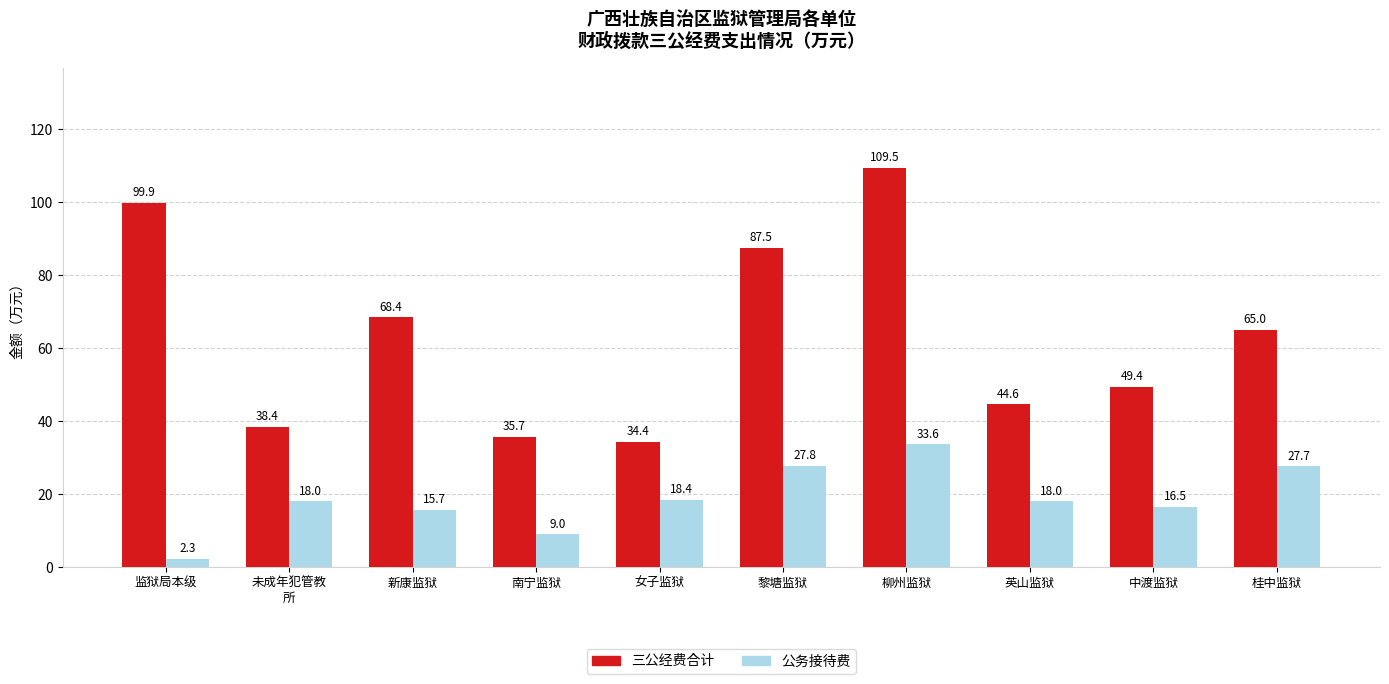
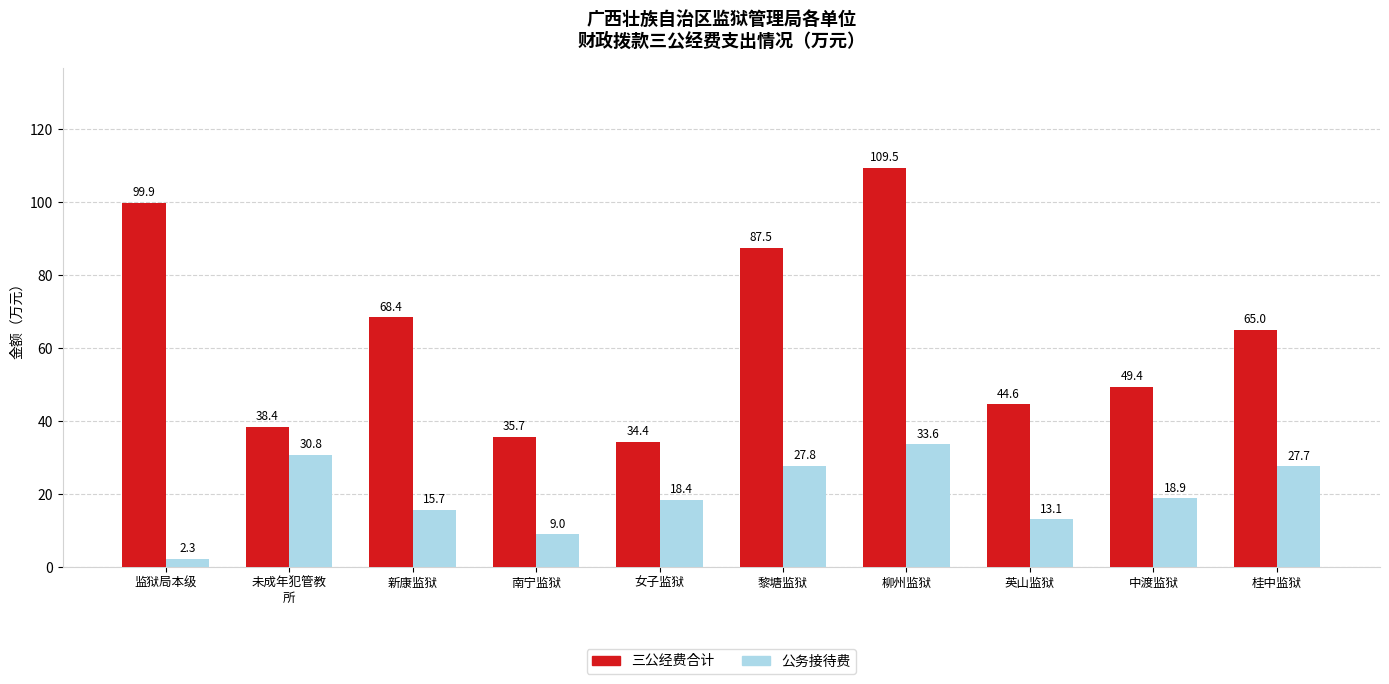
  {
    "三公经费合计": {
      "监狱局本级": 99.9,
      "未成年犯管教 所": 38.4,
      "新康监狱": 68.4,
      "南宁监狱": 35.7,
      "女子监狱": 34.4,
      "黎塘监狱": 87.5,
      "柳州监狱": 109.5,
      "英山监狱": 44.6,
      "中渡监狱": 49.4,
      "桂中监狱": 65.0
    },
    "公务接待费": {
      "监狱局本级": 2.3,
-     "未成年犯管教 所": 18.0,
+     "未成年犯管教 所": 30.8,
      "新康监狱": 15.7,
      "南宁监狱": 9.0,
      "女子监狱": 18.4,
      "黎塘监狱": 27.8,
      "柳州监狱": 33.6,
-     "英山监狱": 18.0,
-     "中渡监狱": 16.5,
+     "英山监狱": 13.1,
+     "中渡监狱": 18.9,
      "桂中监狱": 27.7
    }
  }
